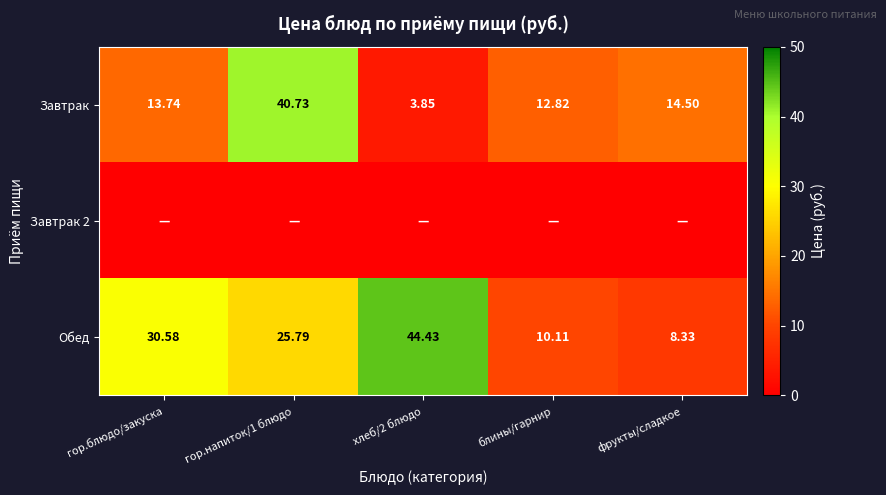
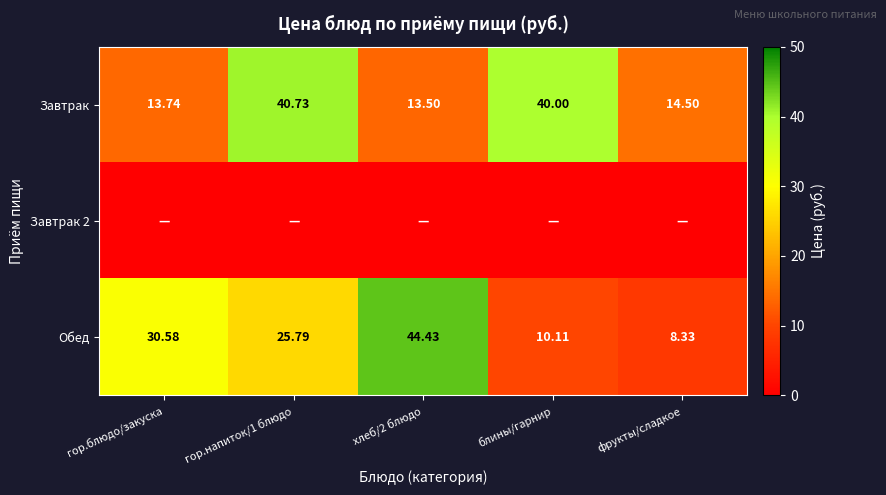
  {
    "Завтрак": {
      "гор.блюдо/закуска": 13.74,
      "гор.напиток/1 блюдо": 40.73,
-     "хлеб/2 блюдо": 3.85,
-     "блины/гарнир": 12.82,
+     "хлеб/2 блюдо": 13.50,
+     "блины/гарнир": 40.00,
      "фрукты/сладкое": 14.50
    },
    "Обед": {
      "гор.блюдо/закуска": 30.58,
      "гор.напиток/1 блюдо": 25.79,
      "хлеб/2 блюдо": 44.43,
      "блины/гарнир": 10.11,
      "фрукты/сладкое": 8.33
    }
  }
